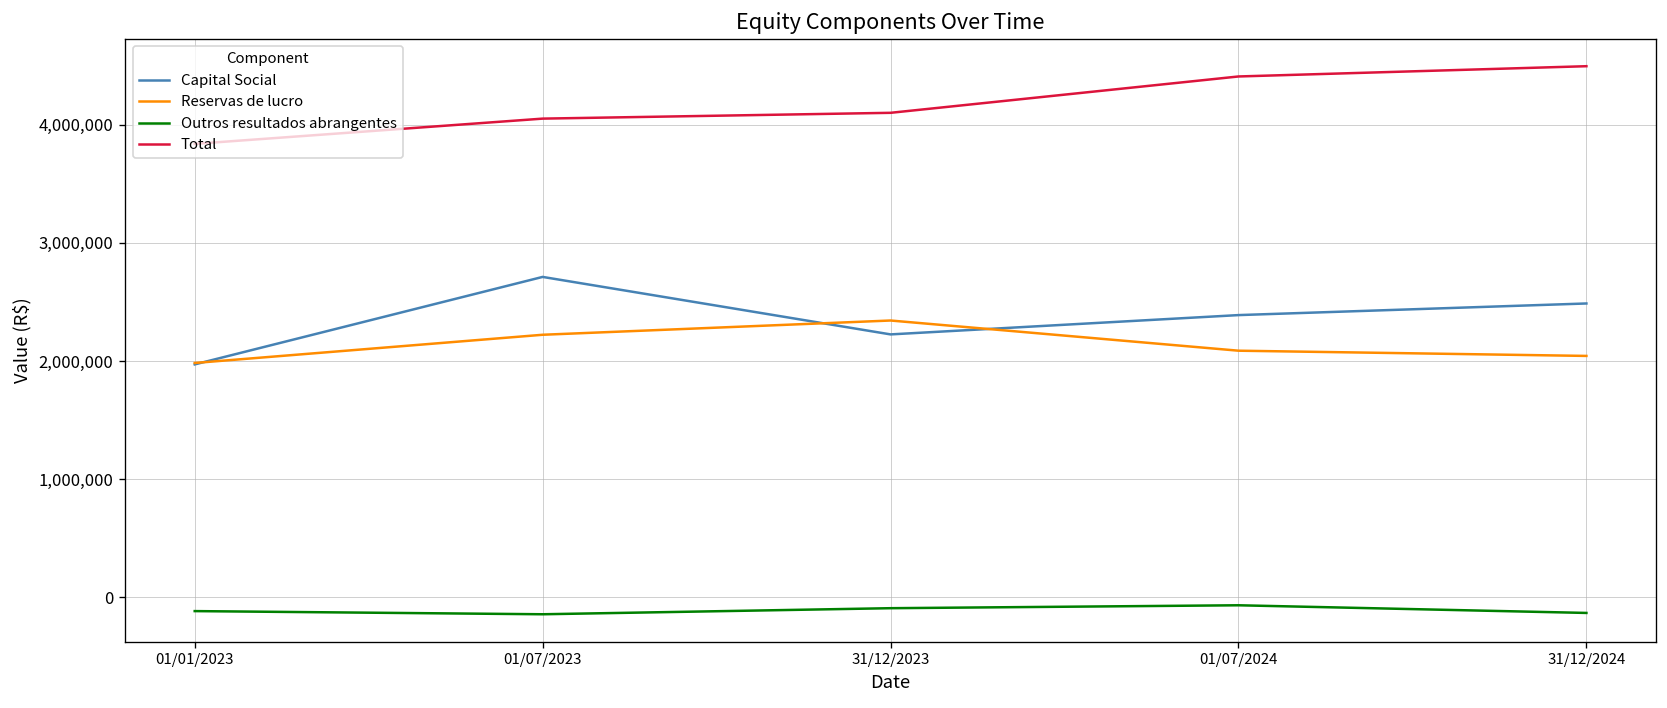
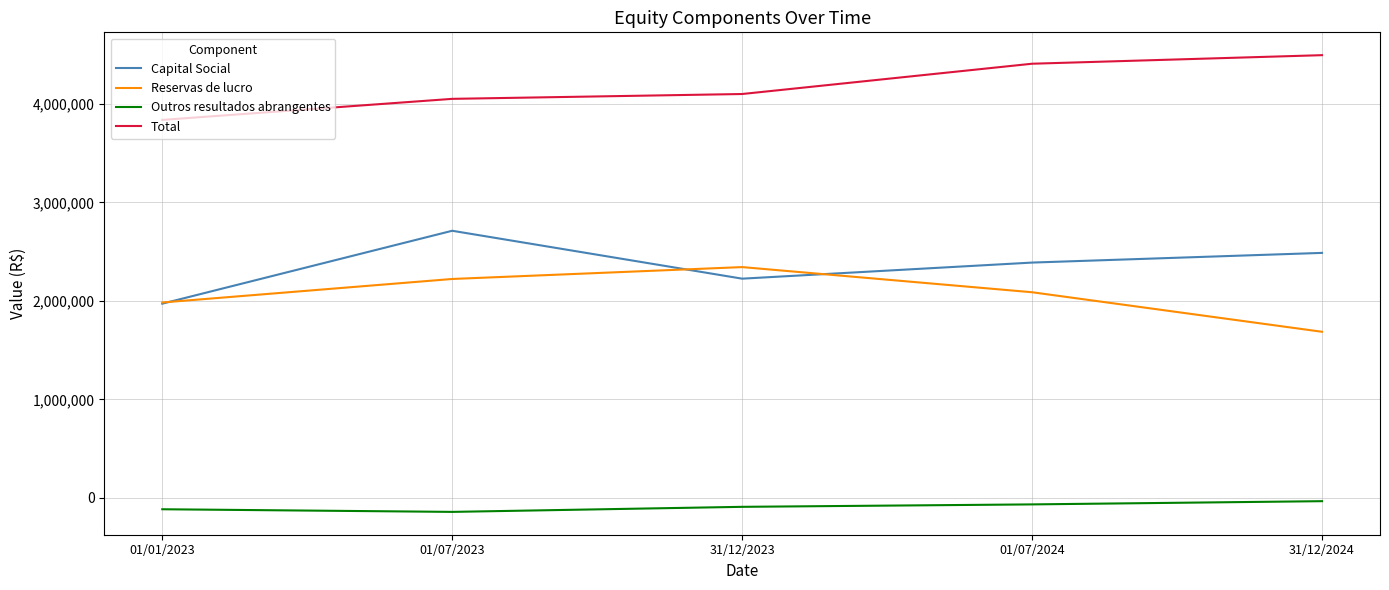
  {
    "Capital Social": {
      "01/07/2023": "2,700,000",
      "31/12/2023": "2,200,000",
      "01/07/2024": "2,400,000",
      "31/12/2024": "2,500,000"
    },
    "Reservas de lucro": {
      "01/07/2023": "2,200,000",
      "31/12/2023": "2,300,000",
      "01/07/2024": "2,100,000",
-     "31/12/2024": "2,000,000"
+     "31/12/2024": "1,700,000"
    },
    "Outros resultados abrangentes": {
      "01/01/2023": "-100,000",
      "01/07/2023": "-100,000",
      "31/12/2023": "-100,000",
      "01/07/2024": "-100,000",
-     "31/12/2024": "-100,000"
+     "31/12/2024": "0"
    },
    "Total": {
      "01/07/2023": "4,100,000",
      "31/12/2023": "4,100,000",
      "01/07/2024": "4,400,000",
      "31/12/2024": "4,500,000"
    }
  }
